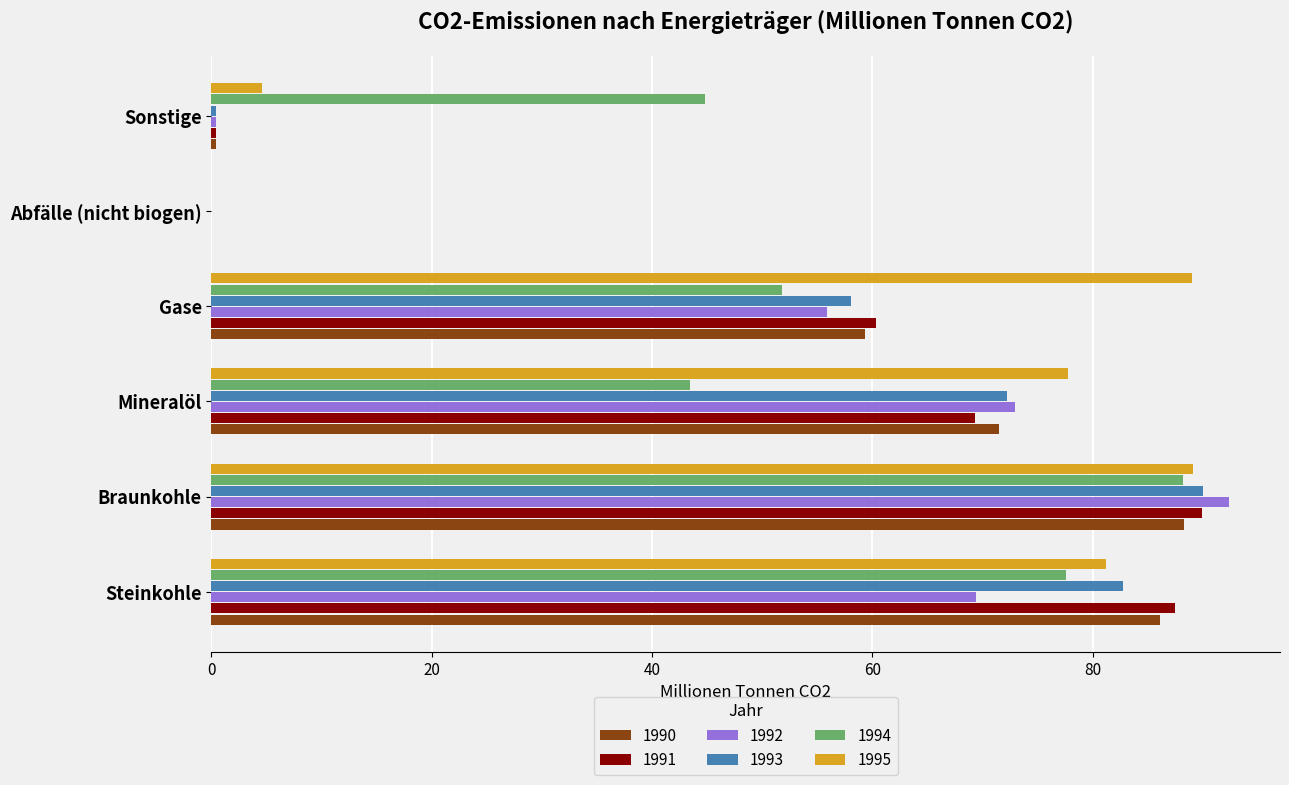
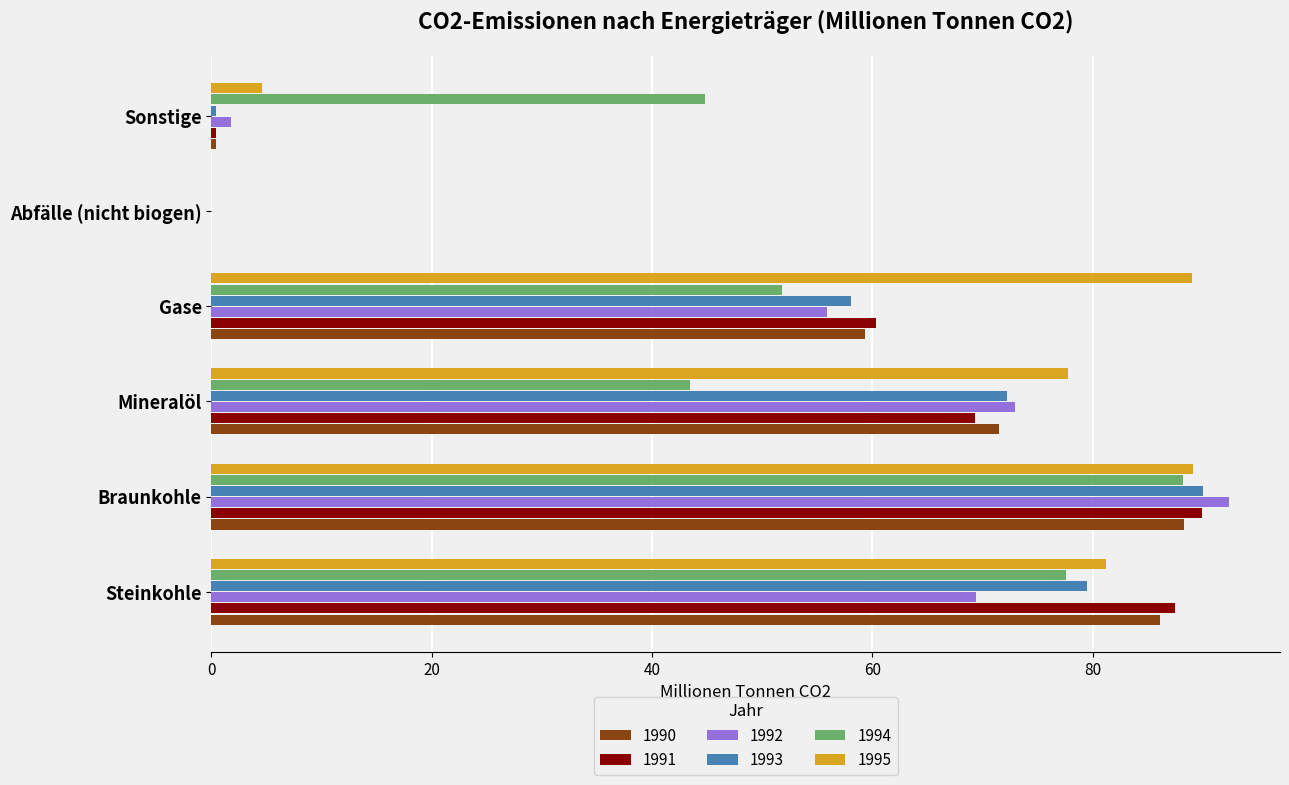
  {
    "1990": {
      "Sonstige": 0.4,
      "Abfälle (nicht biogen)": 0.0,
      "Gase": 59.3,
      "Mineralöl": 71.5,
      "Braunkohle": 88.3,
      "Steinkohle": 86.1
    },
    "1991": {
      "Sonstige": 0.4,
      "Abfälle (nicht biogen)": 0.0,
      "Gase": 60.3,
      "Mineralöl": 69.3,
      "Braunkohle": 89.9,
      "Steinkohle": 87.5
    },
    "1992": {
-     "Sonstige": 0.4,
+     "Sonstige": 1.8,
      "Abfälle (nicht biogen)": 0.0,
      "Gase": 55.9,
      "Mineralöl": 73.0,
      "Braunkohle": 92.4,
      "Steinkohle": 69.4
    },
    "1993": {
      "Sonstige": 0.4,
      "Abfälle (nicht biogen)": 0.0,
      "Gase": 58.1,
      "Mineralöl": 72.2,
      "Braunkohle": 90.0,
-     "Steinkohle": 82.7
+     "Steinkohle": 79.5
    },
    "1994": {
      "Sonstige": 44.8,
      "Abfälle (nicht biogen)": 0.0,
      "Gase": 51.8,
      "Mineralöl": 43.4,
      "Braunkohle": 88.2,
      "Steinkohle": 77.6
    },
    "1995": {
      "Sonstige": 4.6,
      "Abfälle (nicht biogen)": 0.0,
      "Gase": 89.0,
      "Mineralöl": 77.8,
      "Braunkohle": 89.1,
      "Steinkohle": 81.2
    }
  }
